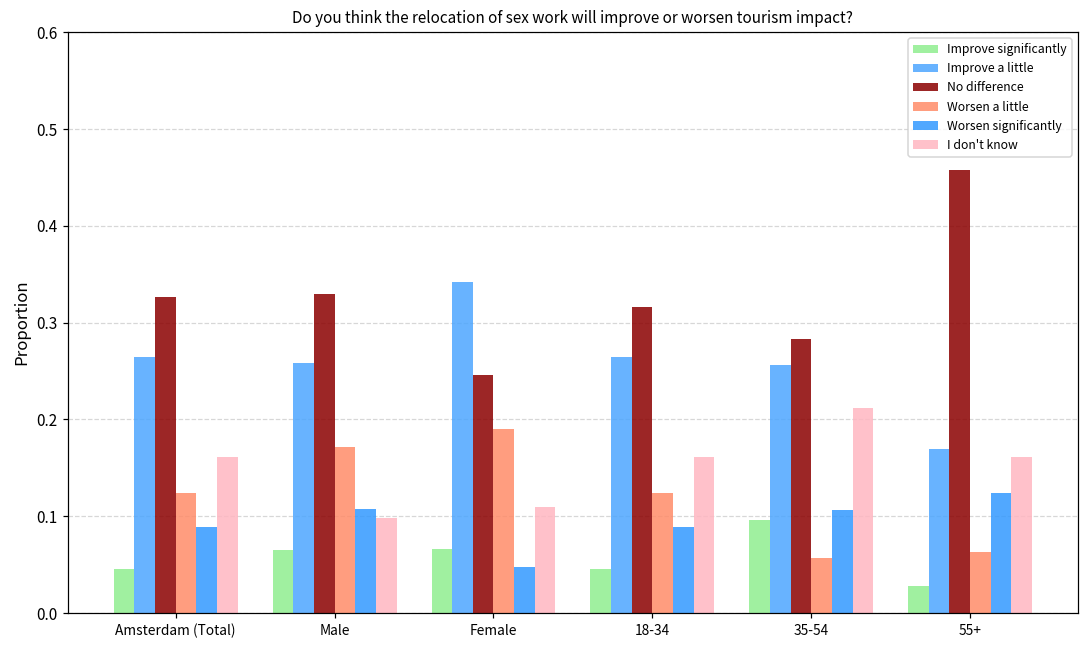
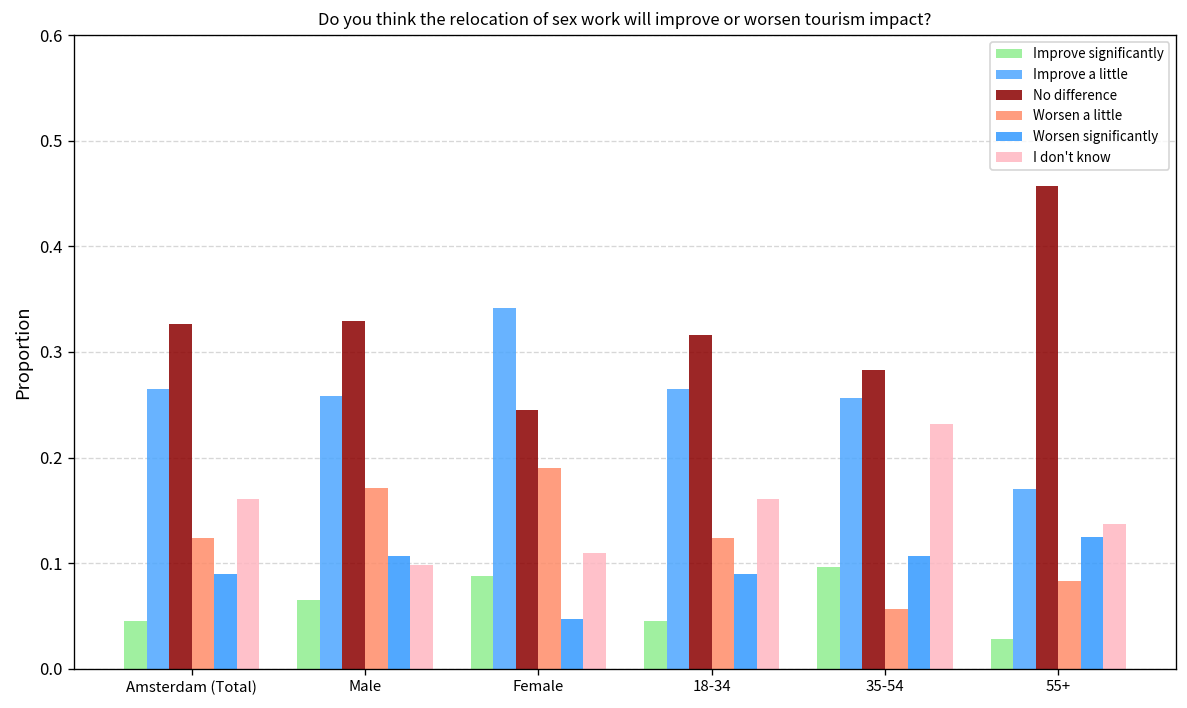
  {
    "Improve significantly": {
      "Amsterdam (Total)": 0.05,
      "Male": 0.07,
-     "Female": 0.07,
+     "Female": 0.09,
      "18-34": 0.05,
      "35-54": 0.10,
      "55+": 0.03
    },
    "No difference": {
      "Amsterdam (Total)": 0.33,
      "Male": 0.33,
      "Female": 0.25,
      "18-34": 0.32,
      "35-54": 0.28,
      "55+": 0.46
    },
    "Worsen a little": {
      "Amsterdam (Total)": 0.12,
      "Male": 0.17,
      "Female": 0.19,
      "18-34": 0.12,
      "35-54": 0.06,
-     "55+": 0.06
+     "55+": 0.08
    },
    "I don't know": {
      "Amsterdam (Total)": 0.16,
      "Male": 0.10,
      "Female": 0.11,
      "18-34": 0.16,
-     "35-54": 0.21,
-     "55+": 0.16
+     "35-54": 0.23,
+     "55+": 0.14
    }
  }
